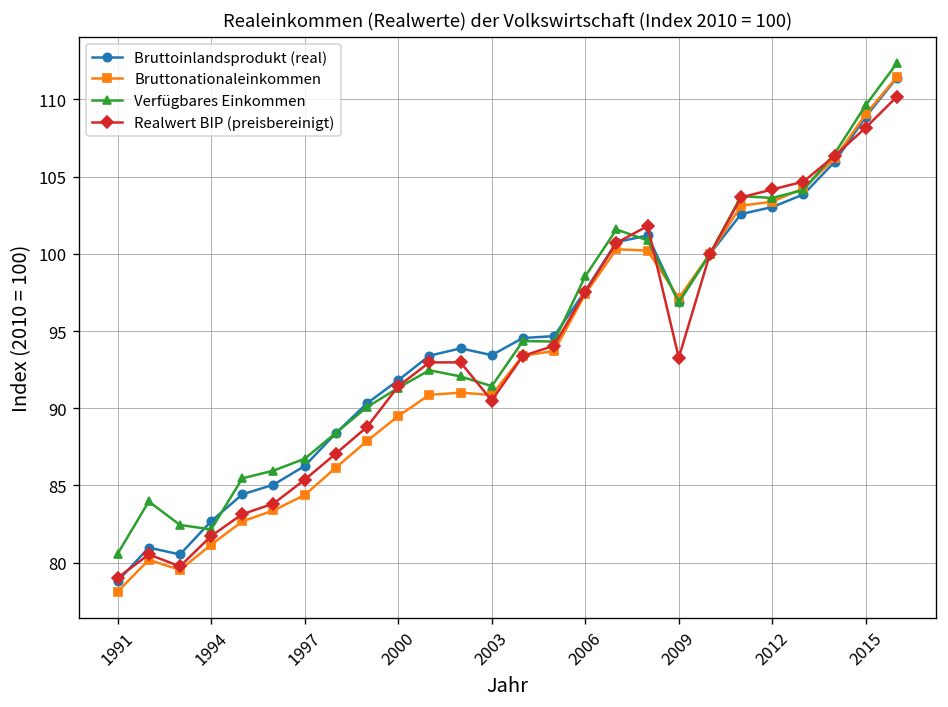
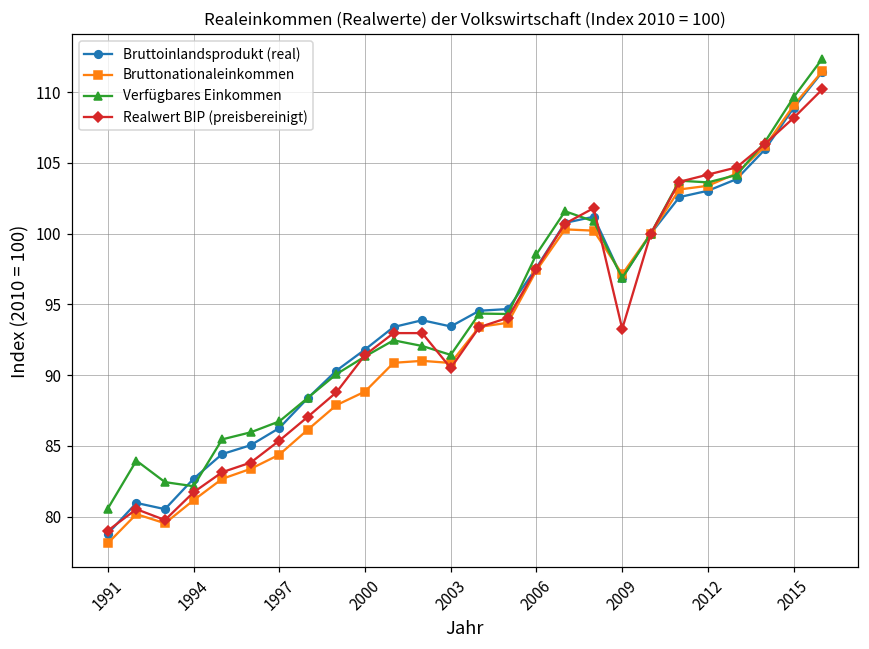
  {
    "Bruttoinlandsprodukt (real)": {
      "1991": 78.8,
      "1994": 82.7,
      "1997": 86.3,
      "2000": 91.8,
      "2003": 93.4,
      "2012": 103.0
    },
    "Bruttonationaleinkommen": {
      "1991": 78.1,
      "1994": 81.2,
      "1997": 84.4,
-     "2000": 89.5,
+     "2000": 88.8,
      "2003": 90.9,
      "2009": 97.1,
      "2012": 103.4
    },
    "Verfügbares Einkommen": {
      "1991": 80.6,
      "1994": 82.2,
      "1997": 86.7,
      "2003": 91.4,
      "2006": 98.6,
      "2012": 103.6,
      "2015": 109.6
    },
    "Realwert BIP (preisbereinigt)": {
      "1991": 79.0,
      "1994": 81.7,
      "1997": 85.4,
      "2003": 90.5,
      "2009": 93.3,
      "2012": 104.2,
      "2015": 108.2
    }
  }
